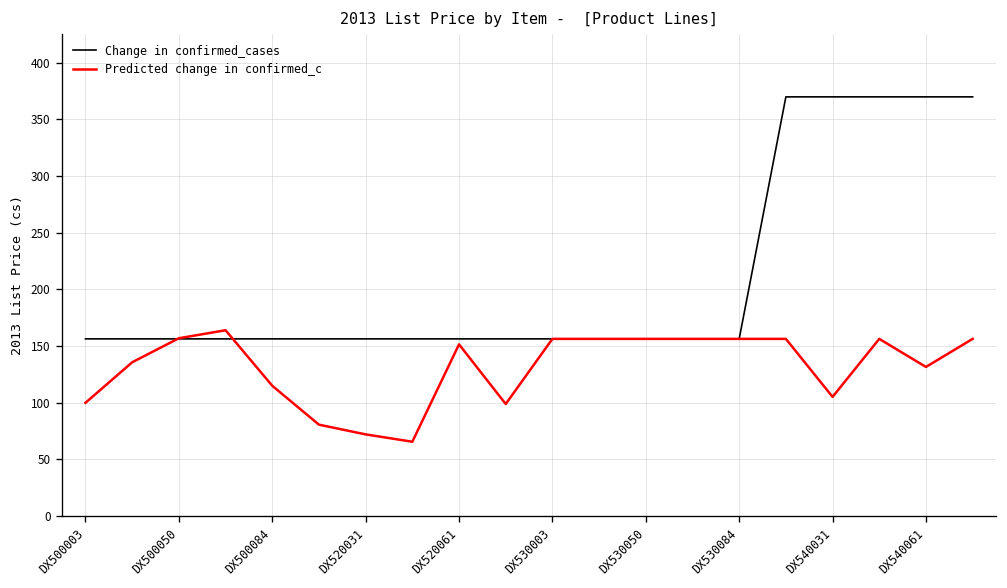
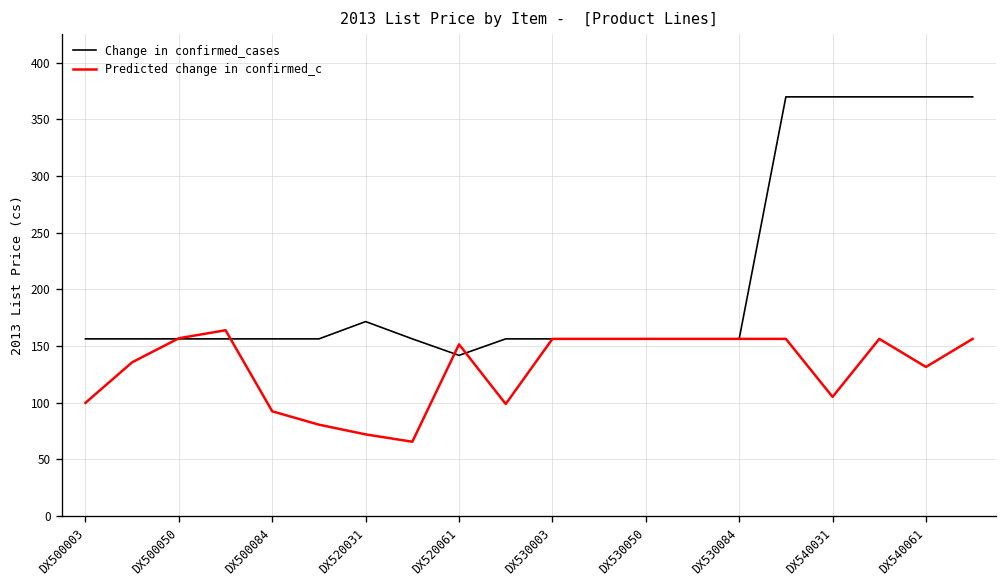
  {
    "Change in confirmed_cases": {
      "DX500003": 160,
      "DX500084": 160,
-     "DX520031": 160,
-     "DX520061": 160,
+     "DX520031": 170,
+     "DX520061": 140,
      "DX540031": 370,
      "DX540061": 370
    },
    "Predicted change in confirmed_c": {
      "DX500003": 100,
-     "DX500084": 110,
+     "DX500084": 90,
      "DX520031": 70,
      "DX520061": 150,
      "DX540031": 110,
      "DX540061": 130
    }
  }
